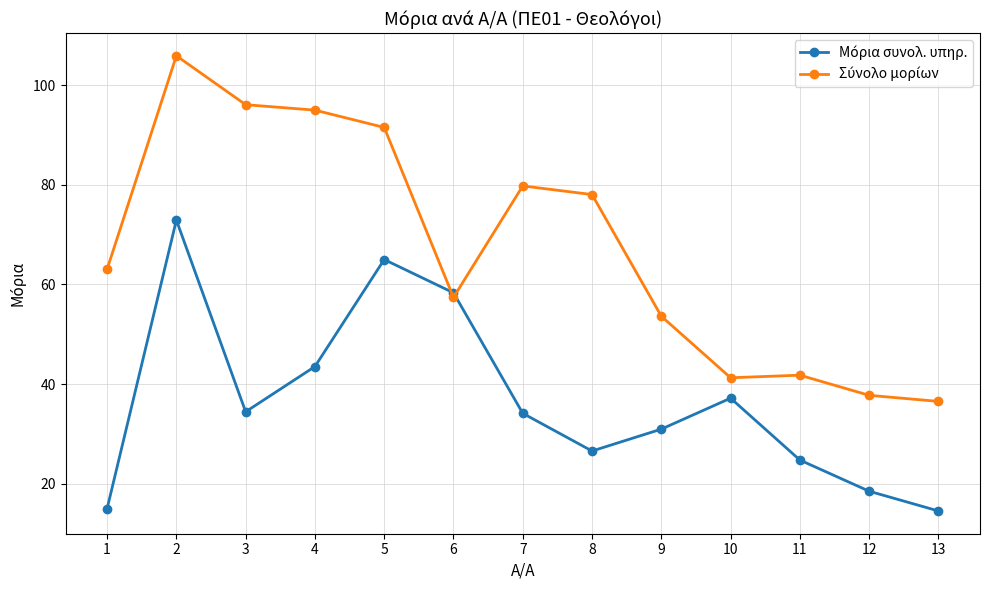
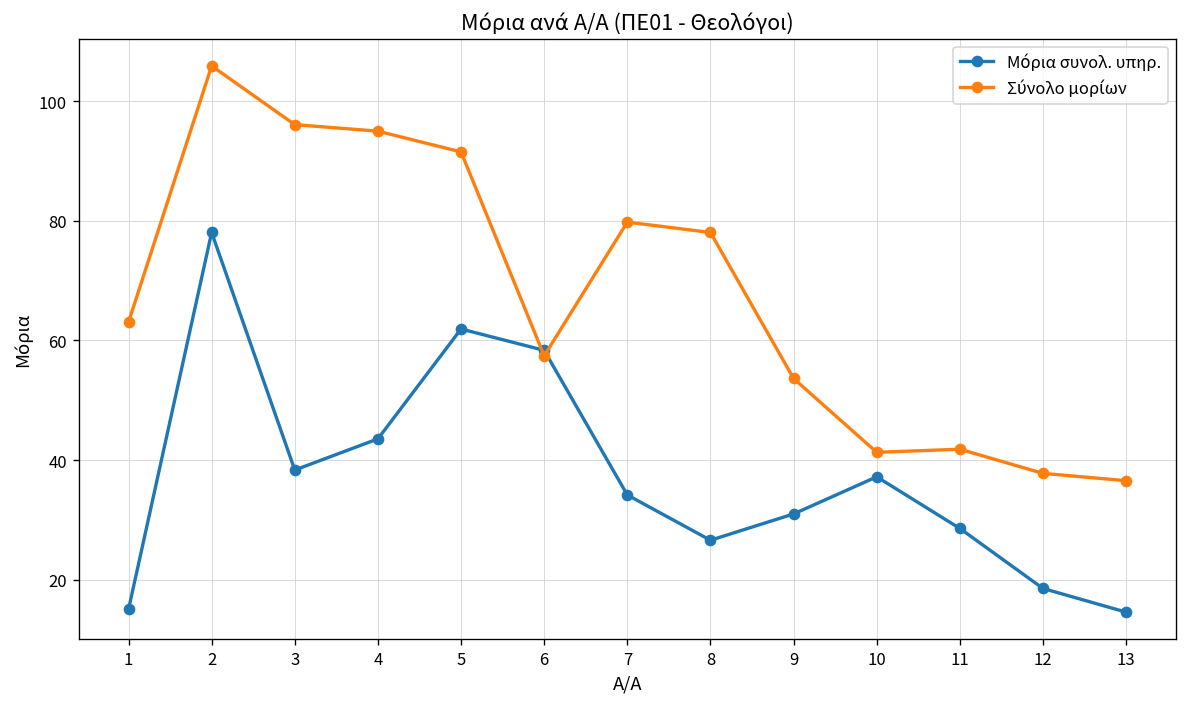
  {
    "Μόρια συνολ. υπηρ.": {
      "1": 15,
-     "2": 73,
-     "3": 34,
+     "2": 78,
+     "3": 38,
      "4": 44,
-     "5": 65,
+     "5": 62,
      "6": 58,
      "7": 34,
      "8": 27,
      "9": 31,
      "10": 37,
-     "11": 25,
+     "11": 29,
      "12": 19,
      "13": 15
    },
    "Σύνολο μορίων": {
      "1": 63,
      "2": 106,
      "3": 96,
      "4": 95,
      "5": 91,
      "6": 57,
      "7": 80,
      "8": 78,
      "9": 54,
      "10": 41,
      "11": 42,
      "12": 38,
      "13": 37
    }
  }
